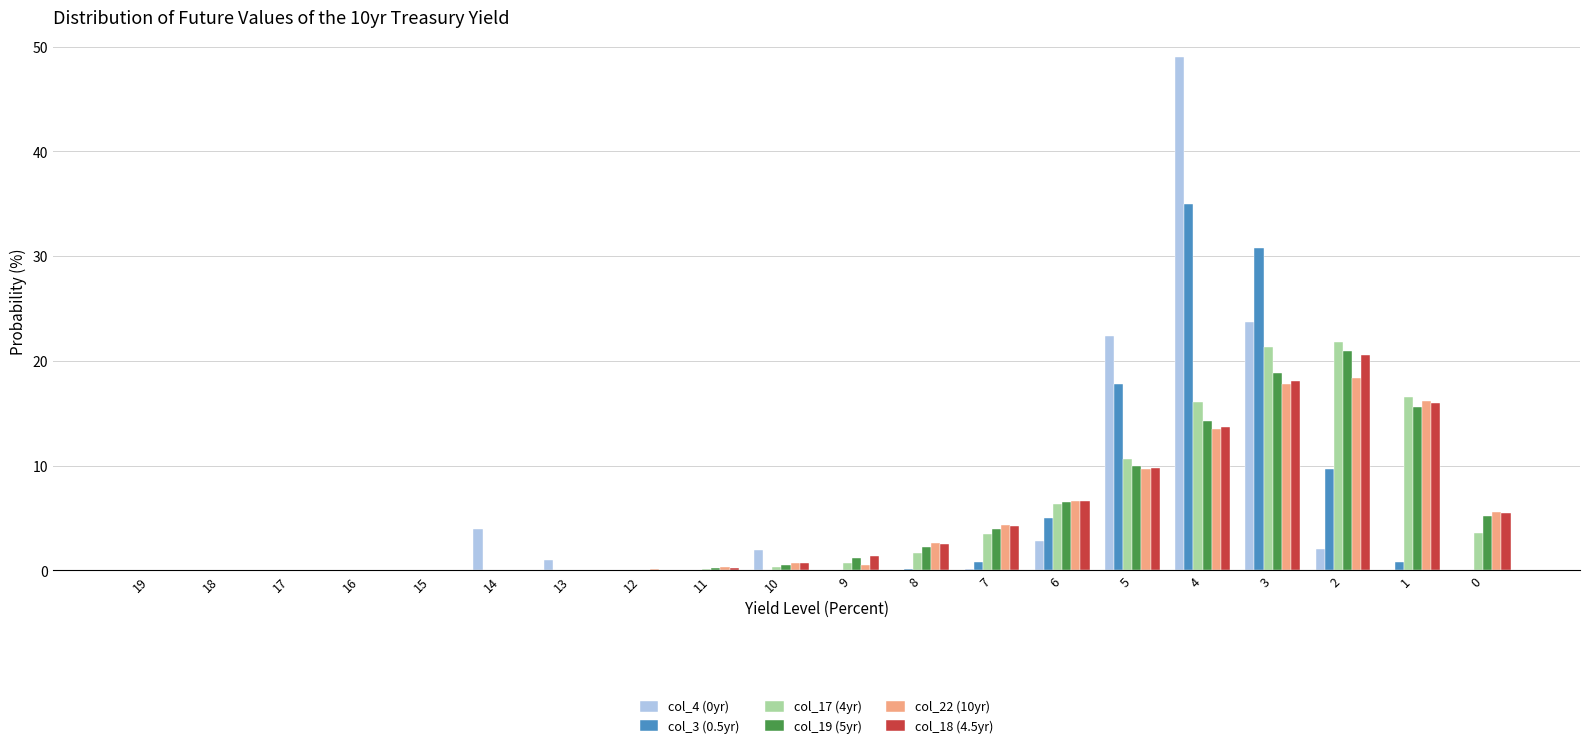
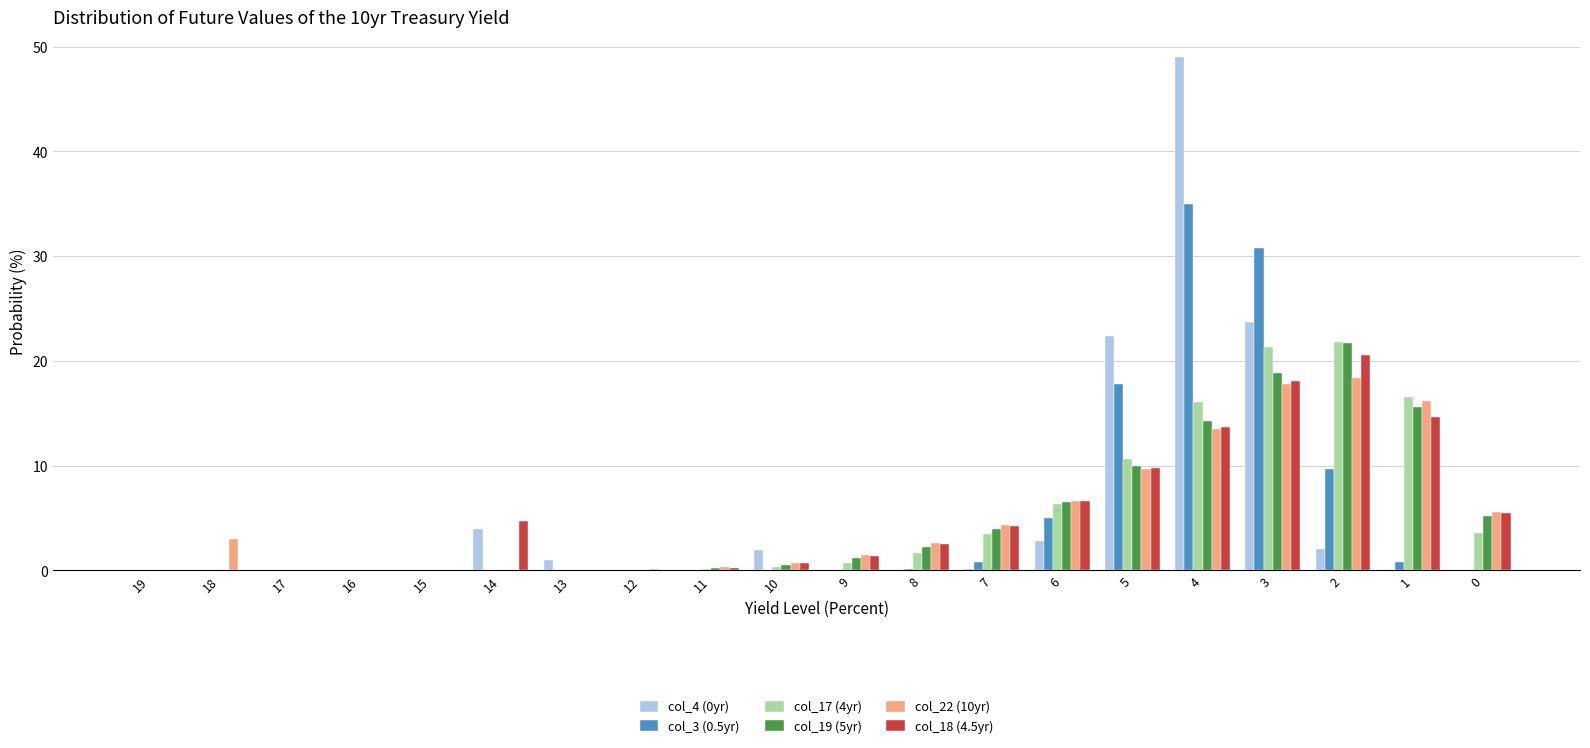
  {
    "col_4 (0yr)": {
      "19": 0.0,
      "18": 0.0,
      "17": 0.0,
      "16": 0.0,
      "15": 0.0,
      "14": 4.0,
      "13": 1.0,
      "12": 0.0,
      "11": 0.0,
      "10": 2.0,
      "9": 0.0,
      "6": 2.8,
      "5": 22.4,
      "4": 49.0,
      "3": 23.7,
      "2": 2.0,
      "0": 0.0
    },
    "col_3 (0.5yr)": {
      "19": 0.0,
      "18": 0.0,
      "17": 0.0,
      "16": 0.0,
      "15": 0.0,
      "14": 0.0,
      "13": 0.0,
      "12": 0.0,
      "11": 0.0,
      "7": 0.8,
      "6": 5.0,
      "5": 17.8,
      "4": 35.0,
      "3": 30.8,
      "2": 9.7,
      "1": 0.8
    },
    "col_17 (4yr)": {
      "19": 0.0,
      "18": 0.0,
      "17": 0.0,
      "16": 0.0,
      "15": 0.0,
      "10": 0.3,
      "9": 0.8,
      "8": 1.7,
      "7": 3.4,
      "6": 6.3,
      "5": 10.6,
      "4": 16.1,
      "3": 21.4,
      "2": 21.8,
      "1": 16.5,
      "0": 3.6
    },
    "col_19 (5yr)": {
      "19": 0.0,
      "18": 0.0,
      "10": 0.5,
      "9": 1.2,
      "8": 2.2,
      "7": 4.0,
      "6": 6.5,
      "5": 10.0,
      "4": 14.2,
      "3": 18.8,
-     "2": 20.9,
+     "2": 21.7,
      "1": 15.6,
      "0": 5.2
    },
    "col_22 (10yr)": {
-     "18": 0,
+     "18": 3,
      "16": 0.0,
      "11": 0.3,
      "10": 0.7,
-     "9": 0.5,
+     "9": 1.4,
      "8": 2.6,
      "7": 4.3,
      "6": 6.7,
      "5": 9.7,
      "4": 13.5,
      "3": 17.8,
      "2": 18.4,
      "1": 16.2,
      "0": 5.6
    },
    "col_18 (4.5yr)": {
      "19": 0.0,
      "18": 0.0,
      "17": 0.0,
-     "14": 0.0,
+     "14": 4.7,
      "11": 0.3,
      "10": 0.7,
      "9": 1.4,
      "8": 2.5,
      "7": 4.2,
      "6": 6.6,
      "5": 9.7,
      "4": 13.7,
      "3": 18.1,
      "2": 20.6,
-     "1": 15.9,
+     "1": 14.6,
      "0": 5.5
    }
  }
